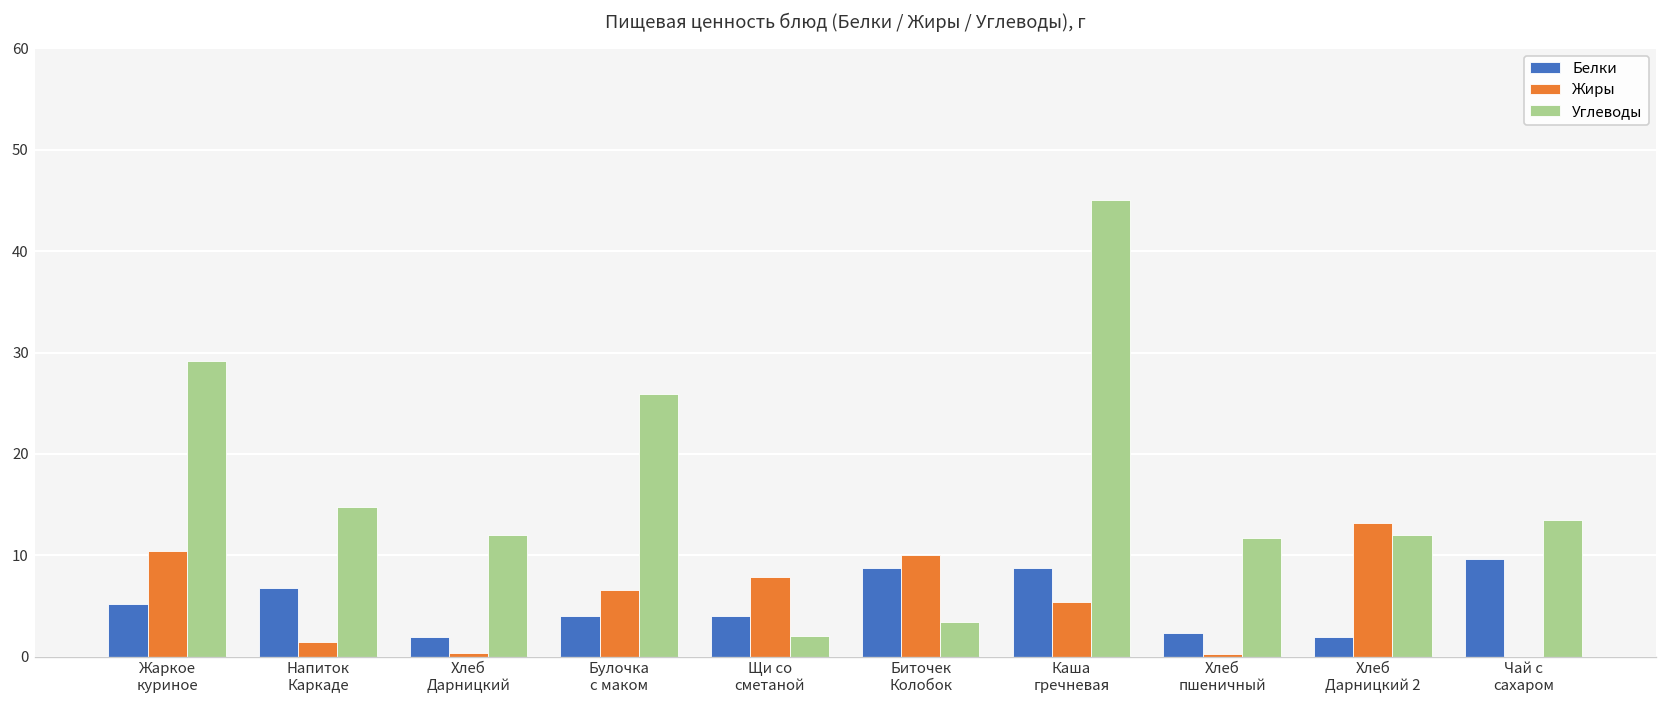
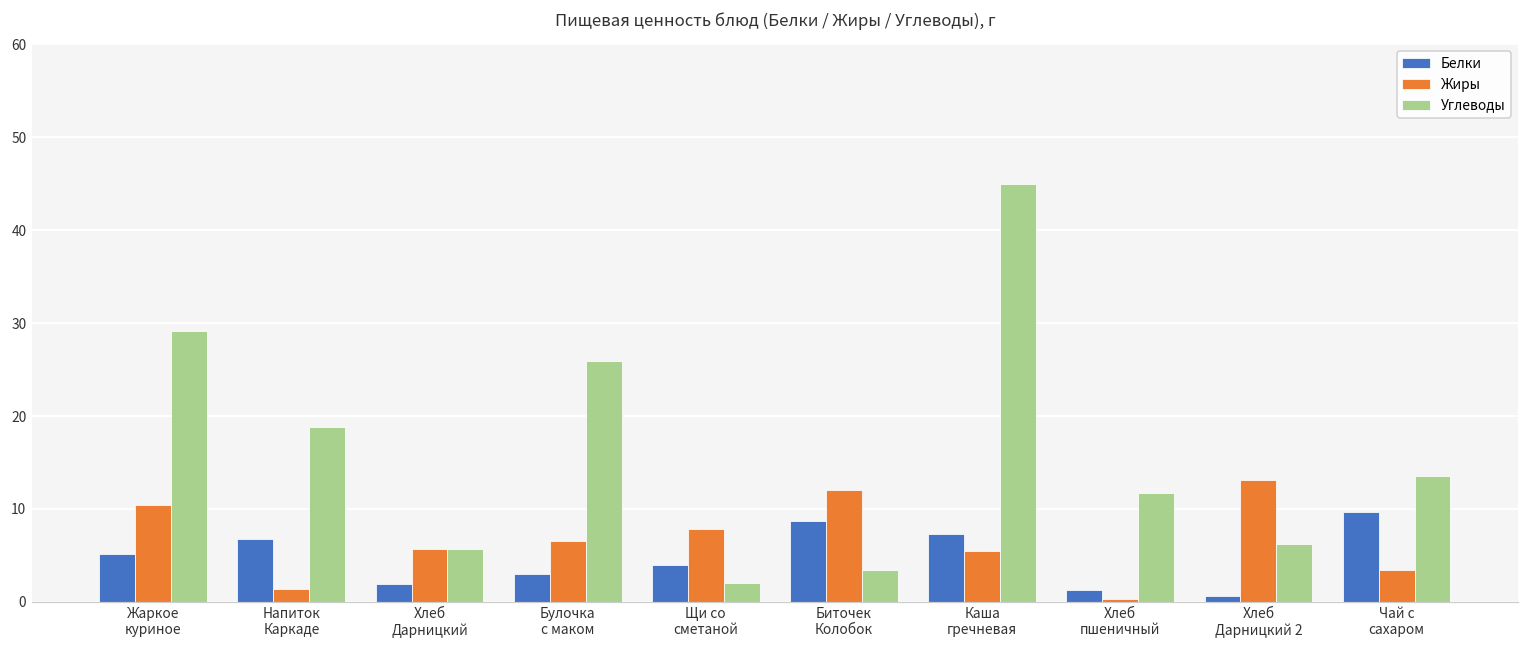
  {
    "Белки": {
      "Жаркое куриное": 5,
      "Напиток Каркаде": 7,
      "Хлеб Дарницкий": 2,
-     "Булочка с маком": 4,
+     "Булочка с маком": 3,
      "Щи со сметаной": 4,
      "Биточек Колобок": 9,
-     "Каша гречневая": 9,
-     "Хлеб пшеничный": 2,
-     "Хлеб Дарницкий 2": 2,
+     "Каша гречневая": 7,
+     "Хлеб пшеничный": 1,
+     "Хлеб Дарницкий 2": 1,
      "Чай с сахаром": 10
    },
    "Жиры": {
      "Жаркое куриное": 10,
      "Напиток Каркаде": 1,
-     "Хлеб Дарницкий": 0,
+     "Хлеб Дарницкий": 6,
      "Булочка с маком": 7,
      "Щи со сметаной": 8,
-     "Биточек Колобок": 10,
+     "Биточек Колобок": 12,
      "Каша гречневая": 5,
      "Хлеб Дарницкий 2": 13,
-     "Чай с сахаром": 0
+     "Чай с сахаром": 3
    },
    "Углеводы": {
      "Жаркое куриное": 29,
-     "Напиток Каркаде": 15,
-     "Хлеб Дарницкий": 12,
+     "Напиток Каркаде": 19,
+     "Хлеб Дарницкий": 6,
      "Булочка с маком": 26,
      "Щи со сметаной": 2,
      "Биточек Колобок": 3,
      "Каша гречневая": 45,
      "Хлеб пшеничный": 12,
-     "Хлеб Дарницкий 2": 12,
+     "Хлеб Дарницкий 2": 6,
      "Чай с сахаром": 14
    }
  }
